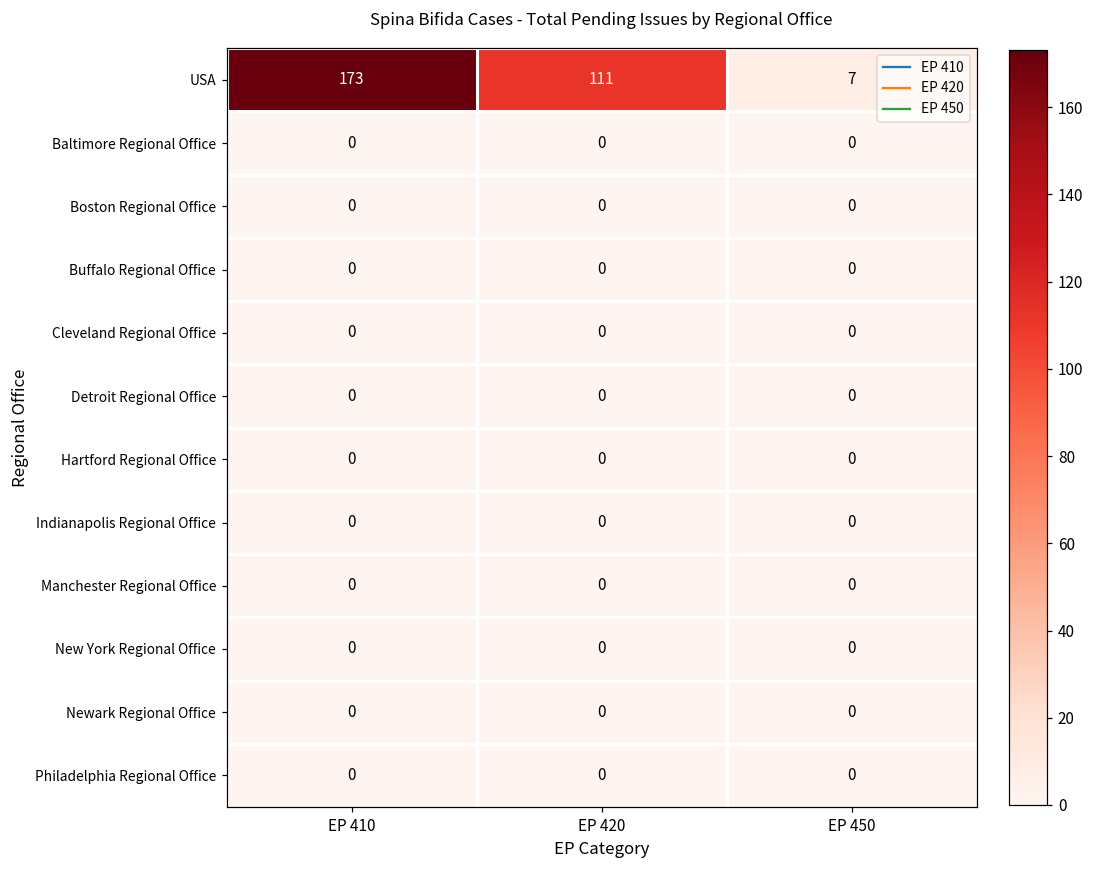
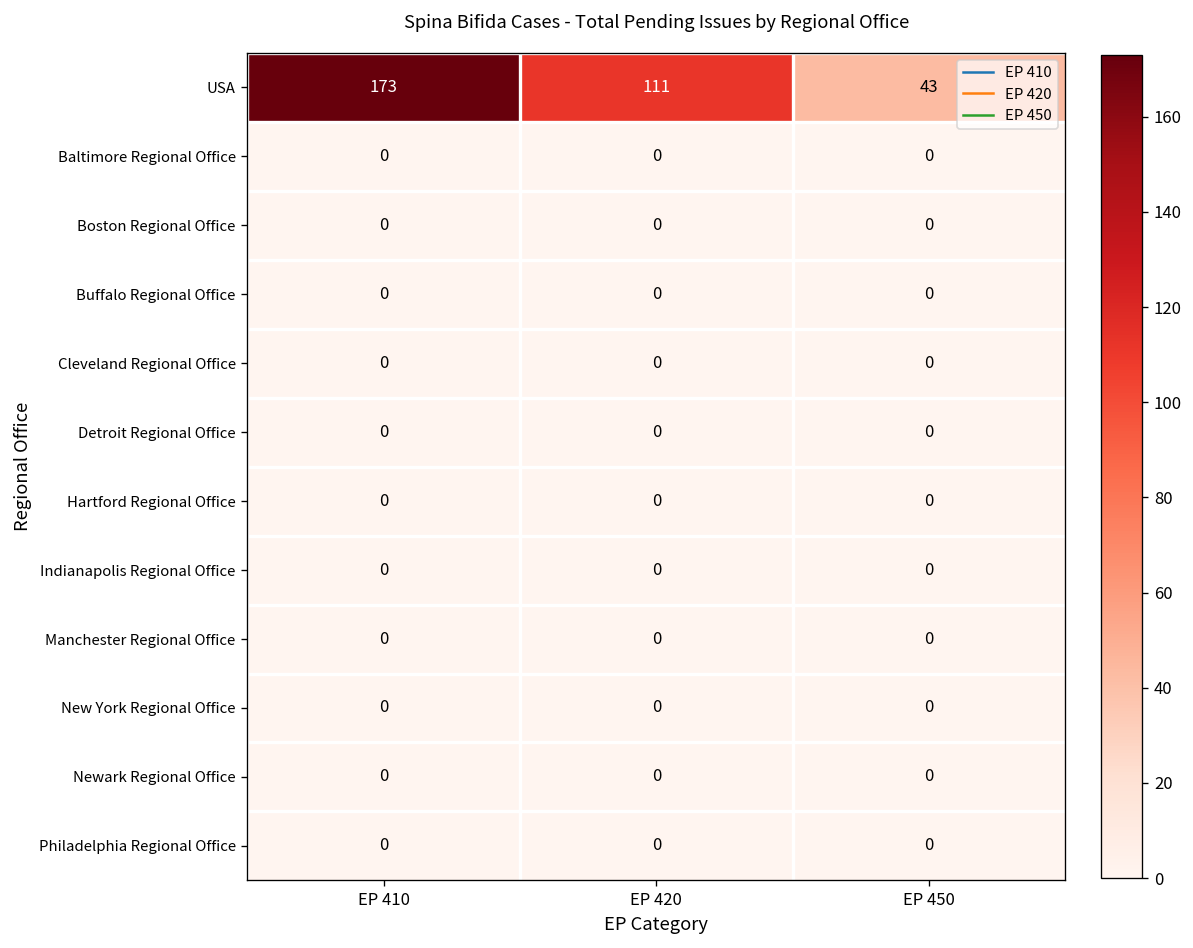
  {
    "USA": {
      "EP 410": 173,
      "EP 420": 111,
-     "EP 450": 7
+     "EP 450": 43
    },
    "Baltimore Regional Office": {
      "EP 410": 0,
      "EP 420": 0,
      "EP 450": 0
    },
    "Boston Regional Office": {
      "EP 410": 0,
      "EP 420": 0,
      "EP 450": 0
    },
    "Buffalo Regional Office": {
      "EP 410": 0,
      "EP 420": 0,
      "EP 450": 0
    },
    "Cleveland Regional Office": {
      "EP 410": 0,
      "EP 420": 0,
      "EP 450": 0
    },
    "Detroit Regional Office": {
      "EP 410": 0,
      "EP 420": 0,
      "EP 450": 0
    },
    "Hartford Regional Office": {
      "EP 410": 0,
      "EP 420": 0,
      "EP 450": 0
    },
    "Indianapolis Regional Office": {
      "EP 410": 0,
      "EP 420": 0,
      "EP 450": 0
    },
    "Manchester Regional Office": {
      "EP 410": 0,
      "EP 420": 0,
      "EP 450": 0
    },
    "New York Regional Office": {
      "EP 410": 0,
      "EP 420": 0,
      "EP 450": 0
    },
    "Newark Regional Office": {
      "EP 410": 0,
      "EP 420": 0,
      "EP 450": 0
    },
    "Philadelphia Regional Office": {
      "EP 410": 0,
      "EP 420": 0,
      "EP 450": 0
    }
  }
